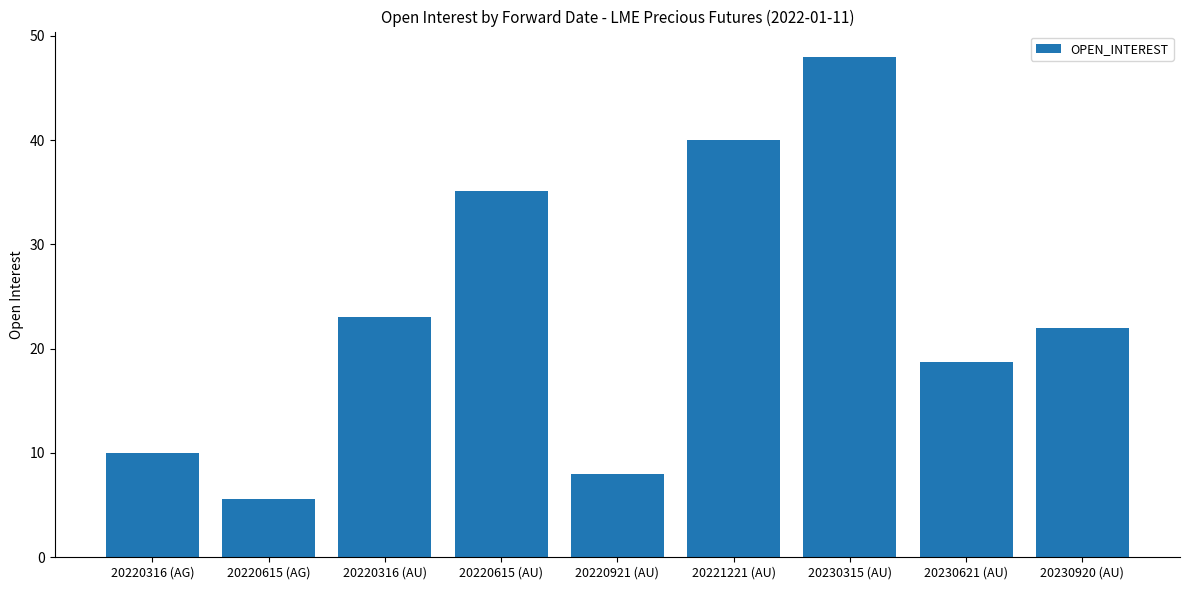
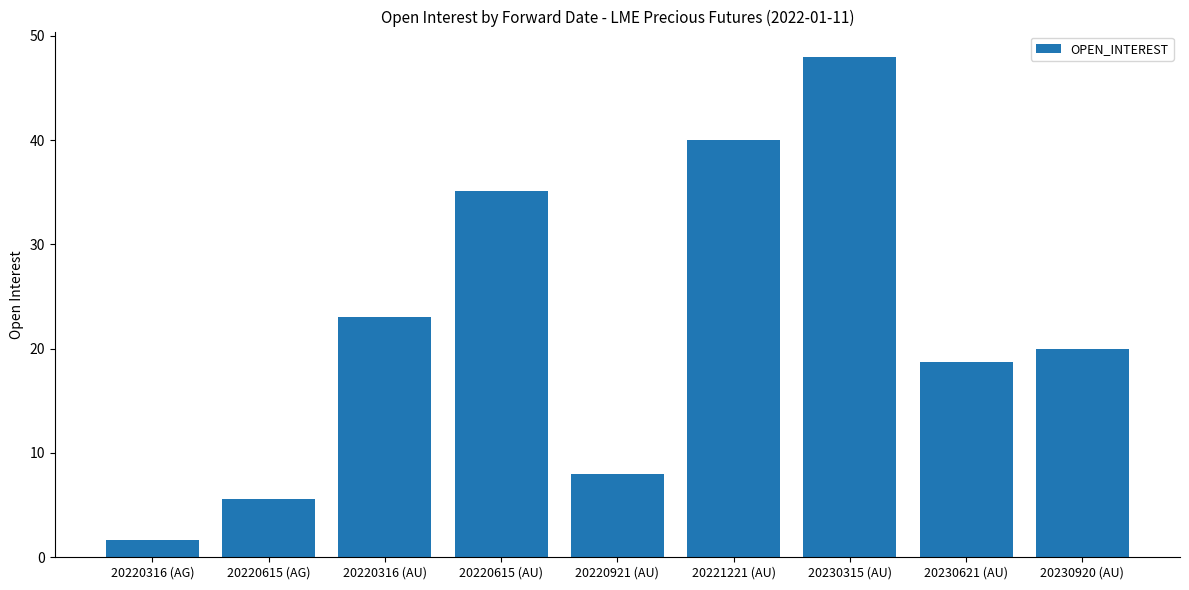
  {
-   "20220316 (AG)": 10.0,
+   "20220316 (AG)": 1.7,
    "20220615 (AG)": 5.6,
    "20220316 (AU)": 23.0,
    "20220615 (AU)": 35.1,
    "20220921 (AU)": 8.0,
    "20221221 (AU)": 40.0,
    "20230315 (AU)": 48.0,
    "20230621 (AU)": 18.7,
-   "20230920 (AU)": 22
+   "20230920 (AU)": 20
  }
